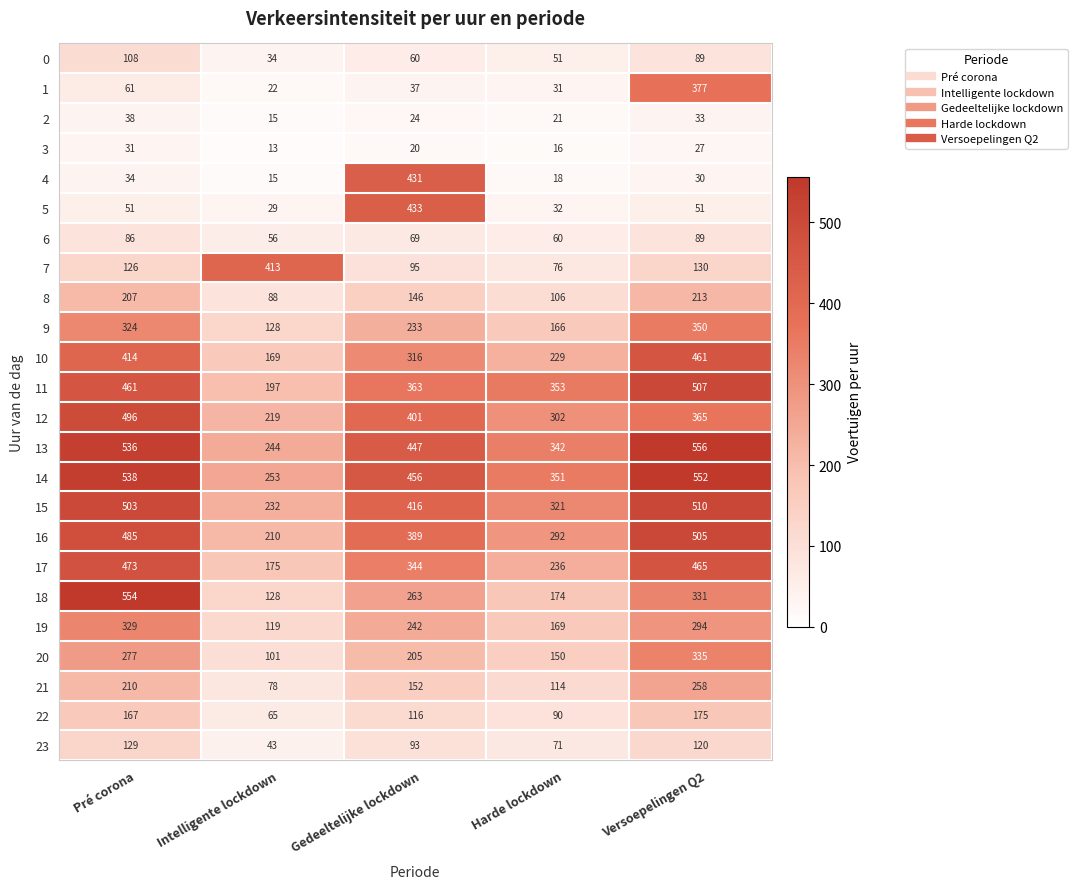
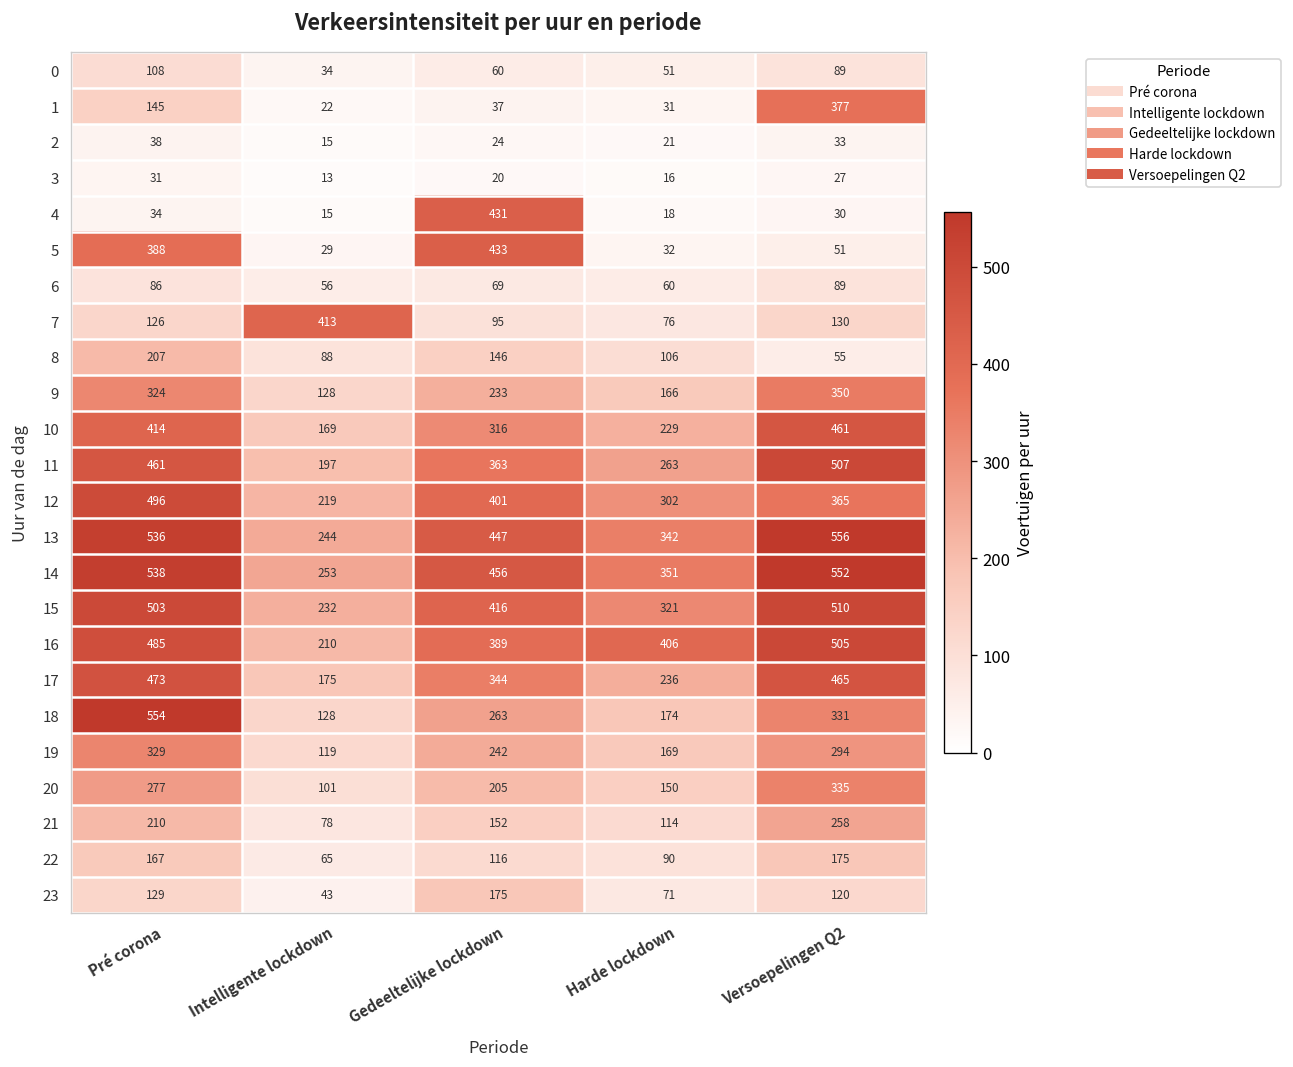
  {
    "0": {
      "Pré corona": 108,
      "Intelligente lockdown": 34,
      "Gedeeltelijke lockdown": 60,
      "Harde lockdown": 51,
      "Versoepelingen Q2": 89
    },
    "1": {
-     "Pré corona": 61,
+     "Pré corona": 145,
      "Intelligente lockdown": 22,
      "Gedeeltelijke lockdown": 37,
      "Harde lockdown": 31,
      "Versoepelingen Q2": 377
    },
    "2": {
      "Pré corona": 38,
      "Intelligente lockdown": 15,
      "Gedeeltelijke lockdown": 24,
      "Harde lockdown": 21,
      "Versoepelingen Q2": 33
    },
    "3": {
      "Pré corona": 31,
      "Intelligente lockdown": 13,
      "Gedeeltelijke lockdown": 20,
      "Harde lockdown": 16,
      "Versoepelingen Q2": 27
    },
    "4": {
      "Pré corona": 34,
      "Intelligente lockdown": 15,
      "Gedeeltelijke lockdown": 431,
      "Harde lockdown": 18,
      "Versoepelingen Q2": 30
    },
    "5": {
-     "Pré corona": 51,
+     "Pré corona": 388,
      "Intelligente lockdown": 29,
      "Gedeeltelijke lockdown": 433,
      "Harde lockdown": 32,
      "Versoepelingen Q2": 51
    },
    "6": {
      "Pré corona": 86,
      "Intelligente lockdown": 56,
      "Gedeeltelijke lockdown": 69,
      "Harde lockdown": 60,
      "Versoepelingen Q2": 89
    },
    "7": {
      "Pré corona": 126,
      "Intelligente lockdown": 413,
      "Gedeeltelijke lockdown": 95,
      "Harde lockdown": 76,
      "Versoepelingen Q2": 130
    },
    "8": {
      "Pré corona": 207,
      "Intelligente lockdown": 88,
      "Gedeeltelijke lockdown": 146,
      "Harde lockdown": 106,
-     "Versoepelingen Q2": 213
+     "Versoepelingen Q2": 55
    },
    "9": {
      "Pré corona": 324,
      "Intelligente lockdown": 128,
      "Gedeeltelijke lockdown": 233,
      "Harde lockdown": 166,
      "Versoepelingen Q2": 350
    },
    "10": {
      "Pré corona": 414,
      "Intelligente lockdown": 169,
      "Gedeeltelijke lockdown": 316,
      "Harde lockdown": 229,
      "Versoepelingen Q2": 461
    },
    "11": {
      "Pré corona": 461,
      "Intelligente lockdown": 197,
      "Gedeeltelijke lockdown": 363,
-     "Harde lockdown": 353,
+     "Harde lockdown": 263,
      "Versoepelingen Q2": 507
    },
    "12": {
      "Pré corona": 496,
      "Intelligente lockdown": 219,
      "Gedeeltelijke lockdown": 401,
      "Harde lockdown": 302,
      "Versoepelingen Q2": 365
    },
    "13": {
      "Pré corona": 536,
      "Intelligente lockdown": 244,
      "Gedeeltelijke lockdown": 447,
      "Harde lockdown": 342,
      "Versoepelingen Q2": 556
    },
    "14": {
      "Pré corona": 538,
      "Intelligente lockdown": 253,
      "Gedeeltelijke lockdown": 456,
      "Harde lockdown": 351,
      "Versoepelingen Q2": 552
    },
    "15": {
      "Pré corona": 503,
      "Intelligente lockdown": 232,
      "Gedeeltelijke lockdown": 416,
      "Harde lockdown": 321,
      "Versoepelingen Q2": 510
    },
    "16": {
      "Pré corona": 485,
      "Intelligente lockdown": 210,
      "Gedeeltelijke lockdown": 389,
-     "Harde lockdown": 292,
+     "Harde lockdown": 406,
      "Versoepelingen Q2": 505
    },
    "17": {
      "Pré corona": 473,
      "Intelligente lockdown": 175,
      "Gedeeltelijke lockdown": 344,
      "Harde lockdown": 236,
      "Versoepelingen Q2": 465
    },
    "18": {
      "Pré corona": 554,
      "Intelligente lockdown": 128,
      "Gedeeltelijke lockdown": 263,
      "Harde lockdown": 174,
      "Versoepelingen Q2": 331
    },
    "19": {
      "Pré corona": 329,
      "Intelligente lockdown": 119,
      "Gedeeltelijke lockdown": 242,
      "Harde lockdown": 169,
      "Versoepelingen Q2": 294
    },
    "20": {
      "Pré corona": 277,
      "Intelligente lockdown": 101,
      "Gedeeltelijke lockdown": 205,
      "Harde lockdown": 150,
      "Versoepelingen Q2": 335
    },
    "21": {
      "Pré corona": 210,
      "Intelligente lockdown": 78,
      "Gedeeltelijke lockdown": 152,
      "Harde lockdown": 114,
      "Versoepelingen Q2": 258
    },
    "22": {
      "Pré corona": 167,
      "Intelligente lockdown": 65,
      "Gedeeltelijke lockdown": 116,
      "Harde lockdown": 90,
      "Versoepelingen Q2": 175
    },
    "23": {
      "Pré corona": 129,
      "Intelligente lockdown": 43,
-     "Gedeeltelijke lockdown": 93,
+     "Gedeeltelijke lockdown": 175,
      "Harde lockdown": 71,
      "Versoepelingen Q2": 120
    }
  }
